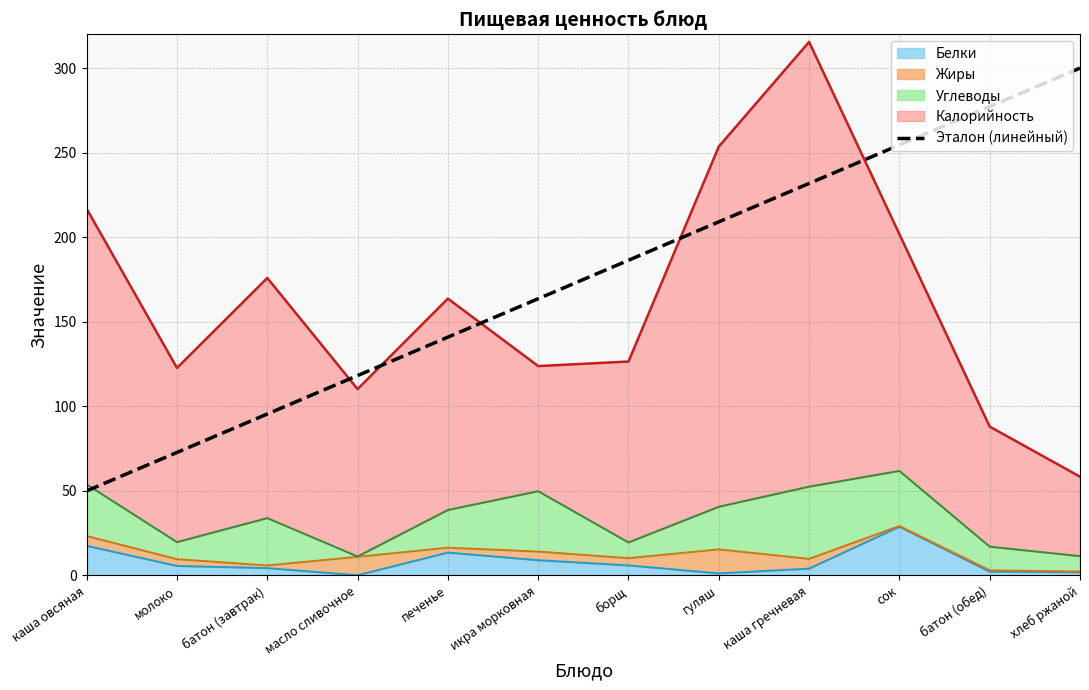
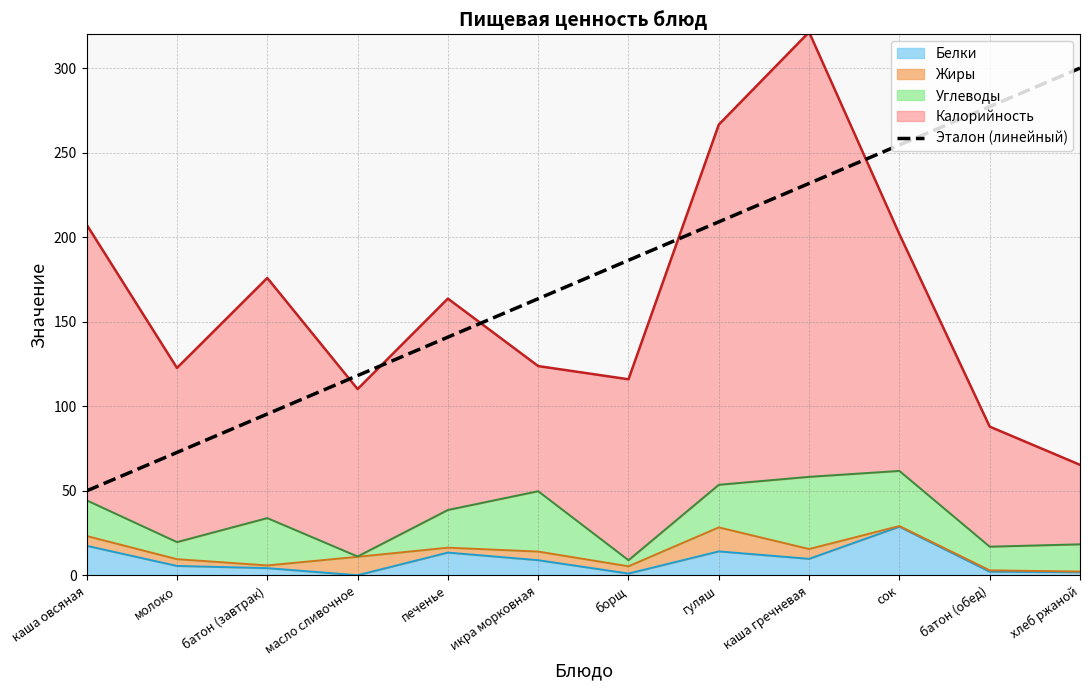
  {
    "Белки": {
      "каша овсяная": 18,
      "молоко": 6,
      "батон (завтрак)": 4,
      "масло сливочное": 0,
      "печенье": 14,
      "икра морковная": 9,
-     "борщ": 6,
-     "гуляш": 1,
-     "каша гречневая": 4
+     "борщ": 1,
+     "гуляш": 14,
+     "каша гречневая": 10
    },
    "Углеводы": {
-     "каша овсяная": 30,
+     "каша овсяная": 21,
      "молоко": 10,
      "батон (завтрак)": 28,
      "печенье": 22,
      "икра морковная": 36,
-     "борщ": 9,
+     "борщ": 4,
      "гуляш": 25,
      "каша гречневая": 43,
      "сок": 33,
      "батон (обед)": 14,
-     "хлеб ржаной": 9
+     "хлеб ржаной": 16
    },
    "Эталон (линейный)": {
      "каша овсяная": 50,
      "молоко": 73,
      "батон (завтрак)": 95,
      "масло сливочное": 118,
      "печенье": 141,
      "икра морковная": 164,
      "борщ": 186,
      "гуляш": 209,
      "каша гречневая": 232,
      "хлеб ржаной": 300
    }
  }
